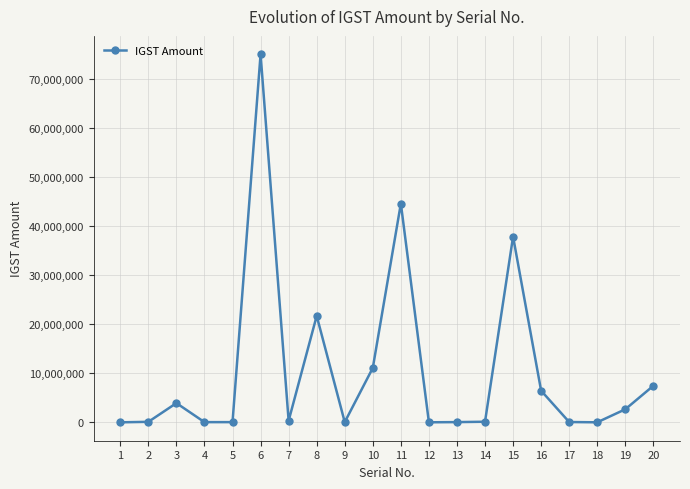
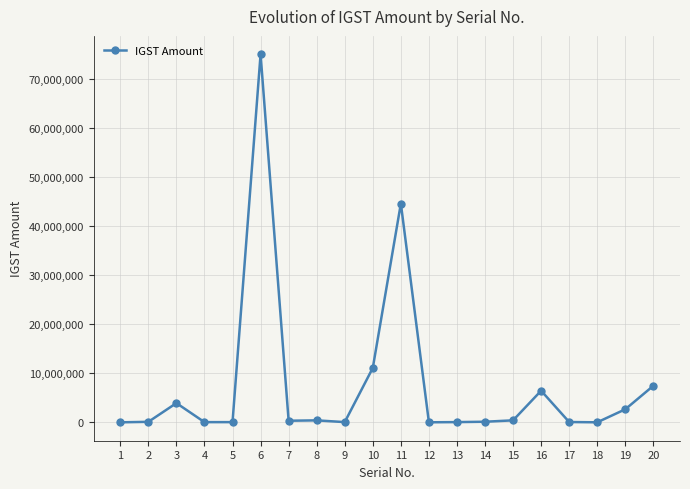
  {
    "1": "0",
    "2": "0",
    "3": "4,000,000",
    "4": "0",
    "5": "0",
    "6": "75,000,000",
    "7": "0",
-   "8": "22,000,000",
+   "8": "0",
    "9": "0",
    "10": "11,000,000",
    "11": "45,000,000",
    "12": "0",
    "13": "0",
    "14": "0",
-   "15": "38,000,000",
+   "15": "0",
    "16": "6,000,000",
    "17": "0",
    "18": "0",
    "19": "3,000,000",
    "20": "7,000,000"
  }
